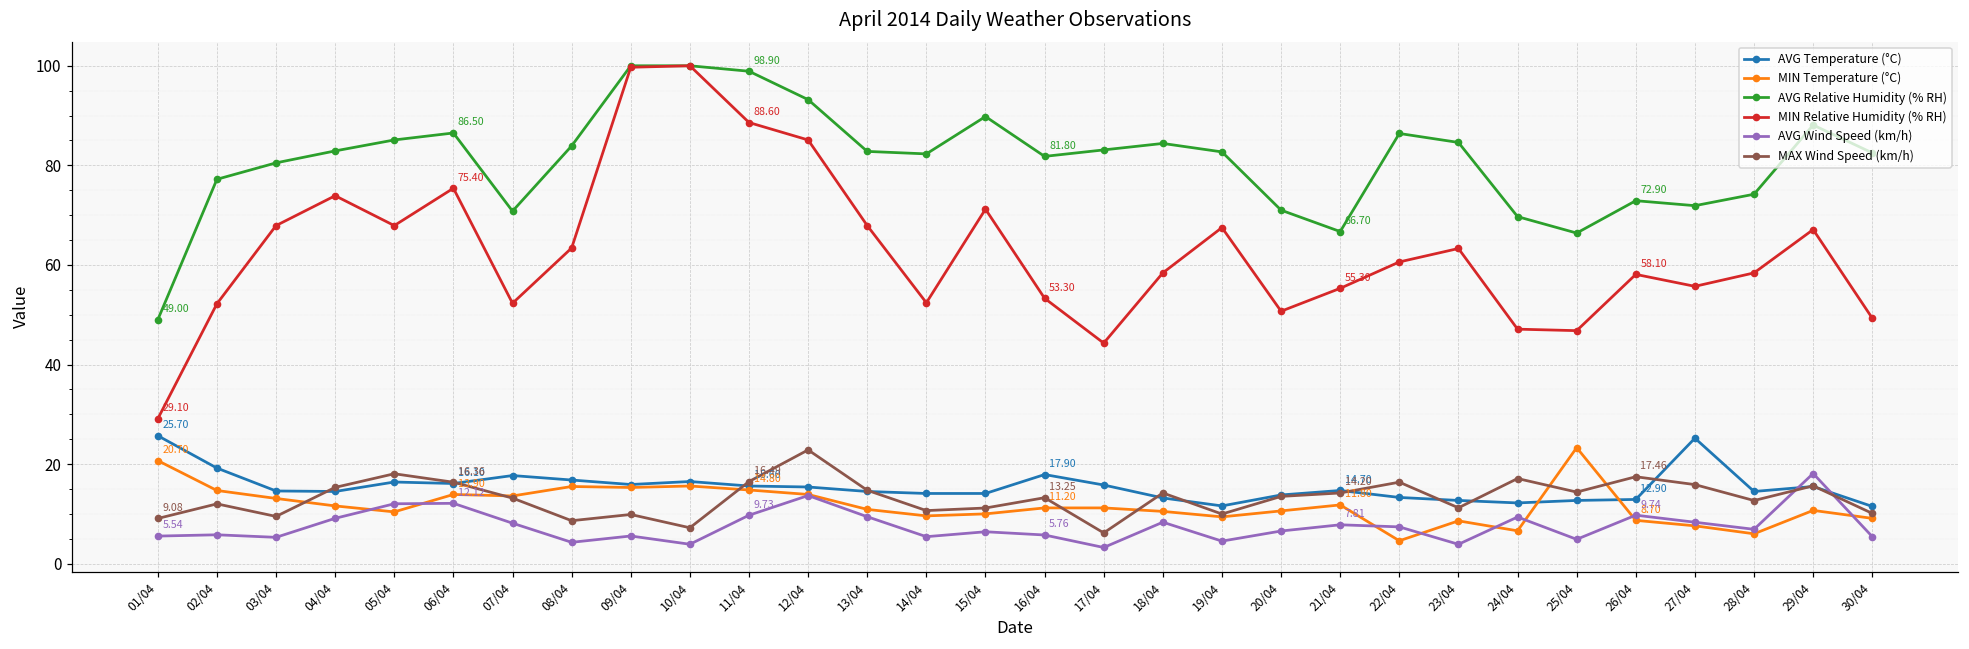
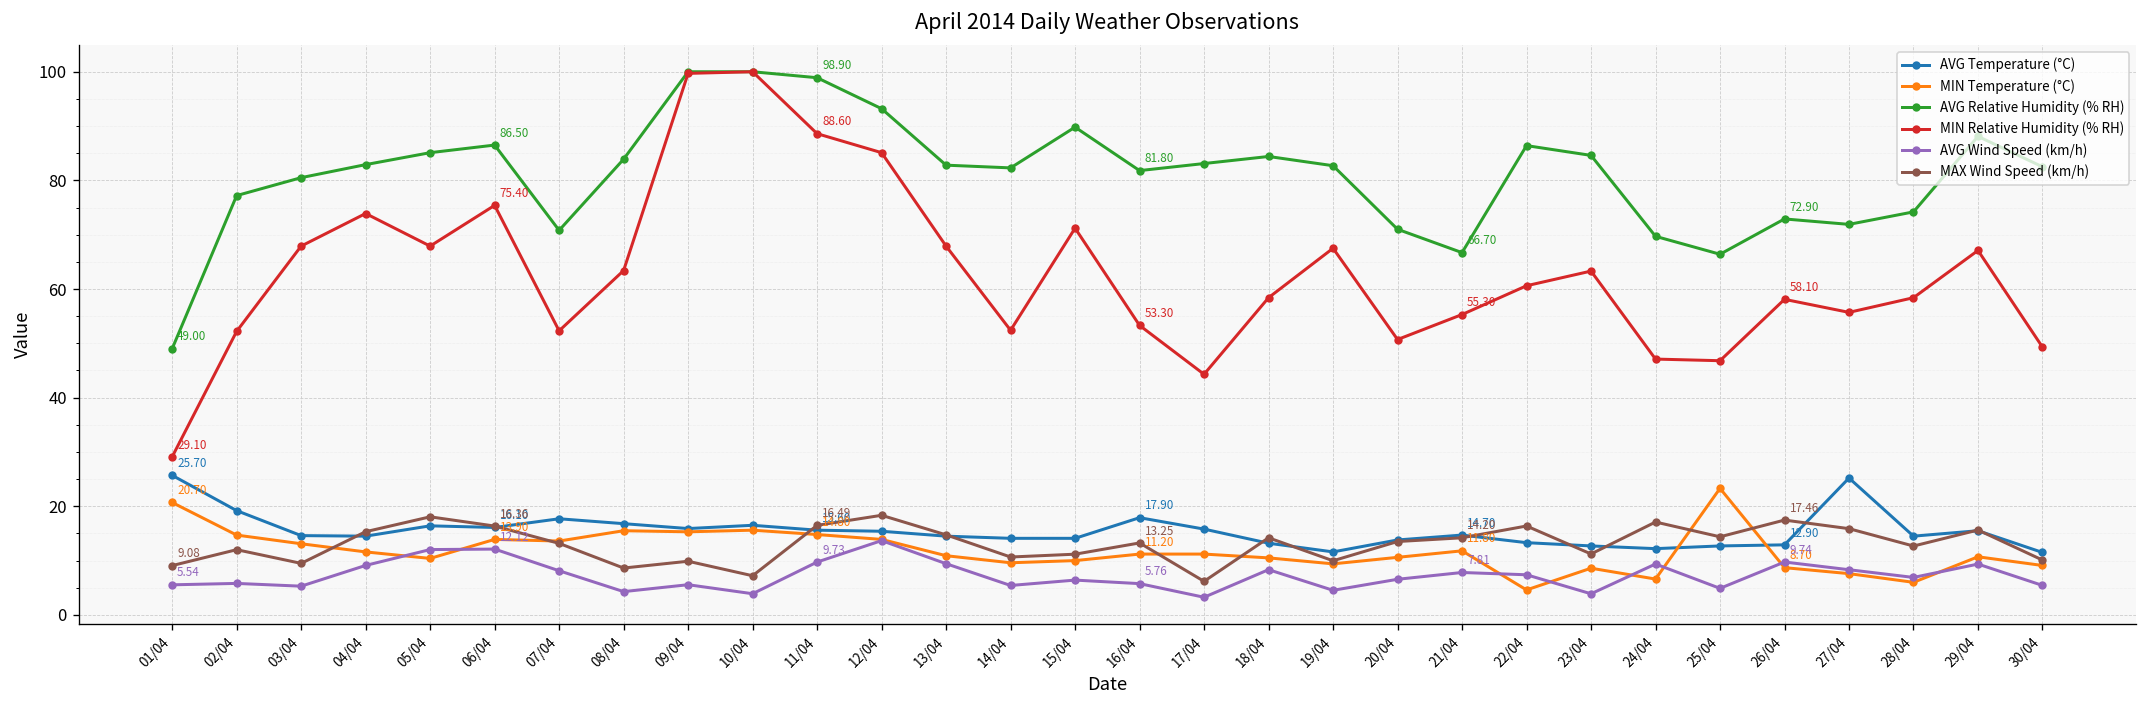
  {
    "AVG Temperature (°C)": {
      "01/04": 25.70,
      "16/04": 17.90,
      "26/04": 12.90
    },
    "MIN Temperature (°C)": {
      "01/04": 20.70,
      "16/04": 11.20,
      "21/04": 11.80
    },
    "AVG Relative Humidity (% RH)": {
      "01/04": 49.00,
      "06/04": 86.50,
      "11/04": 98.90,
      "16/04": 81.80,
      "21/04": 66.70,
      "26/04": 72.90
    },
    "MIN Relative Humidity (% RH)": {
      "01/04": 29.10,
      "06/04": 75.40,
      "11/04": 88.60,
      "16/04": 53.30,
      "21/04": 55.30,
      "26/04": 58.10
    },
    "AVG Wind Speed (km/h)": {
      "02/04": 6,
      "03/04": 5,
      "04/04": 9,
      "05/04": 12,
      "07/04": 8,
      "08/04": 4,
      "09/04": 6,
      "10/04": 4,
      "13/04": 9,
      "14/04": 5,
      "15/04": 6,
      "17/04": 3,
      "18/04": 8,
      "19/04": 5,
      "20/04": 7,
      "22/04": 7,
      "23/04": 4,
      "24/04": 9,
      "25/04": 5,
      "27/04": 8,
      "28/04": 7,
-     "29/04": 18,
+     "29/04": 9,
      "30/04": 5
    },
    "MAX Wind Speed (km/h)": {
      "02/04": 12,
      "03/04": 9,
      "04/04": 15,
      "05/04": 18,
      "08/04": 9,
      "09/04": 10,
      "10/04": 7,
-     "12/04": 23,
+     "12/04": 18,
      "14/04": 11,
      "15/04": 11,
      "17/04": 6,
      "18/04": 14,
      "19/04": 10,
      "22/04": 16,
      "23/04": 11,
      "24/04": 17,
      "25/04": 14,
      "27/04": 16,
      "28/04": 13,
      "30/04": 10
    }
  }
